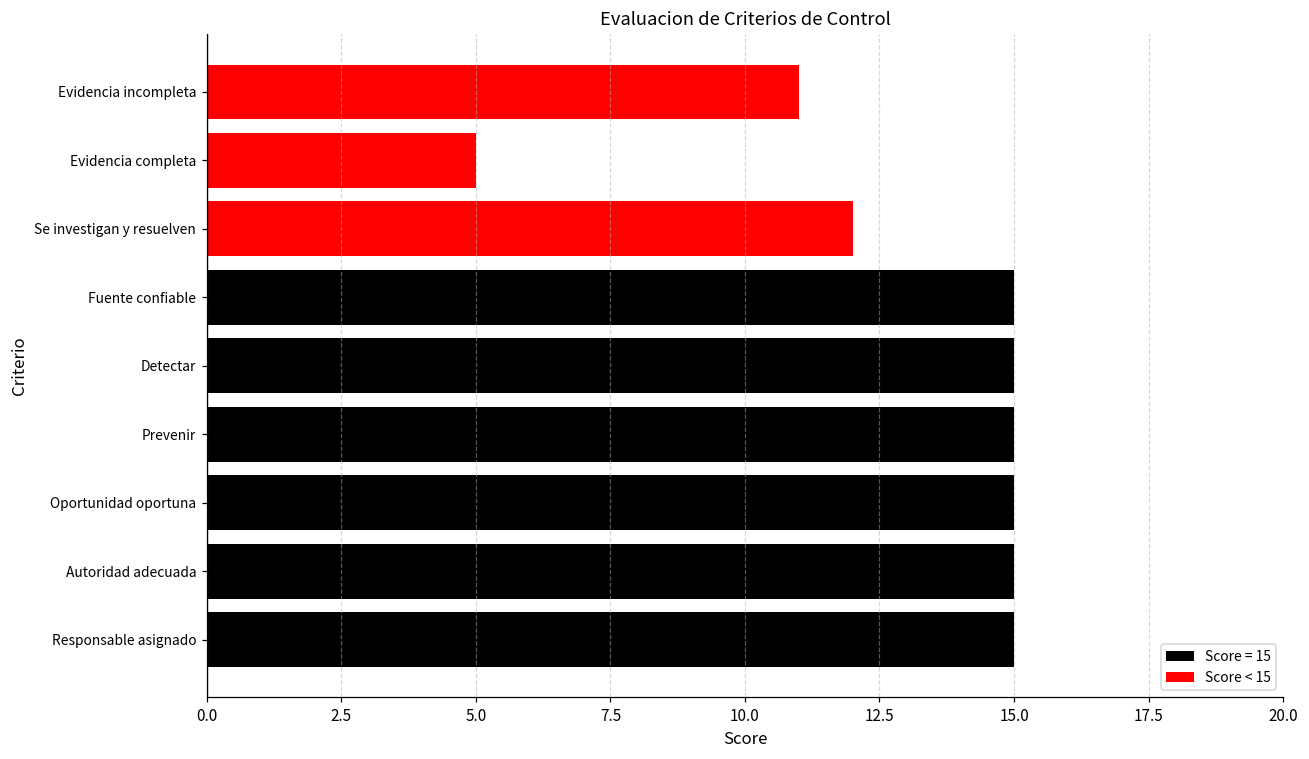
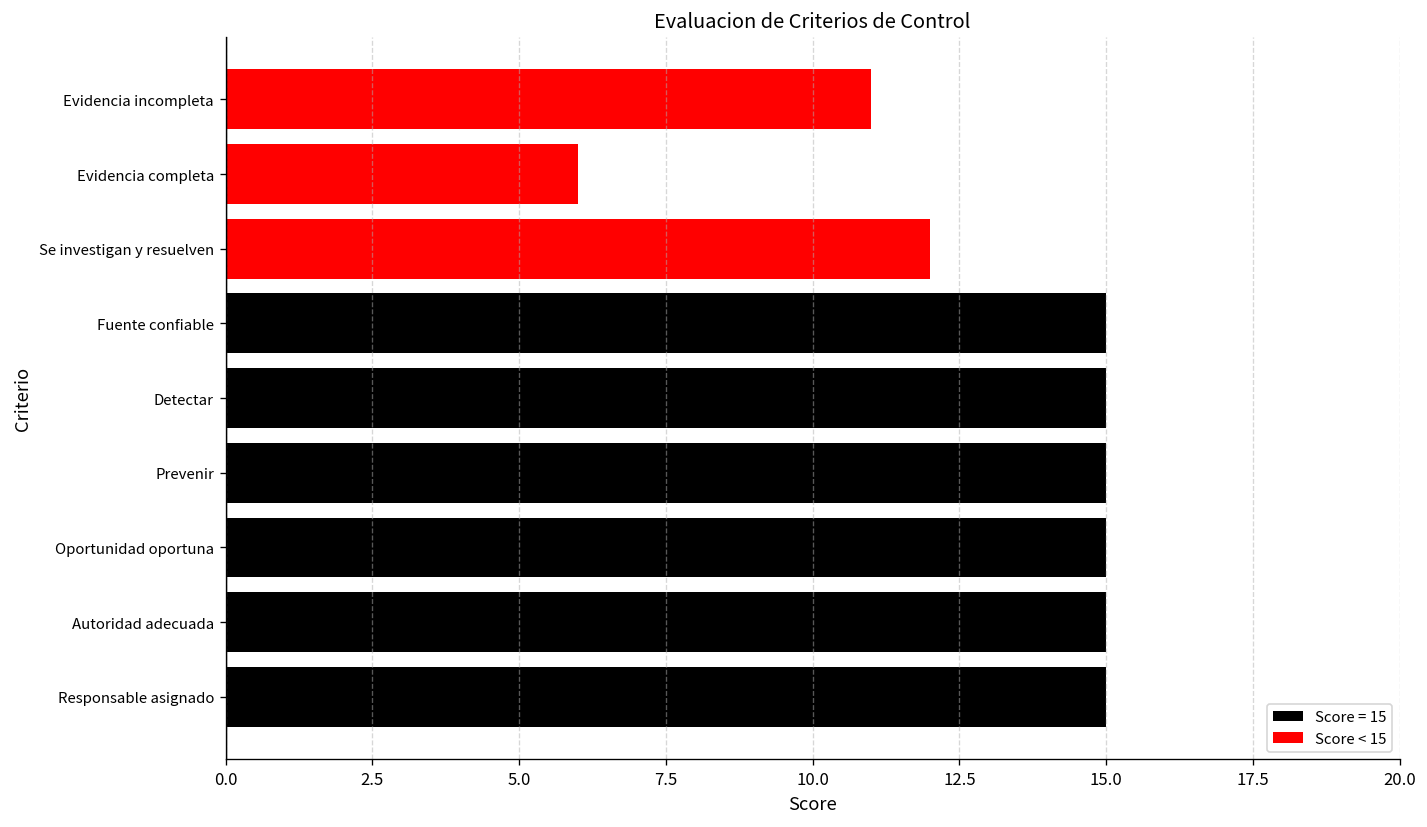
  {
    "Evidencia incompleta": 11,
-   "Evidencia completa": 5,
+   "Evidencia completa": 6,
    "Se investigan y resuelven": 12,
    "Fuente confiable": 15,
    "Detectar": 15,
    "Prevenir": 15,
    "Oportunidad oportuna": 15,
    "Autoridad adecuada": 15,
    "Responsable asignado": 15
  }
